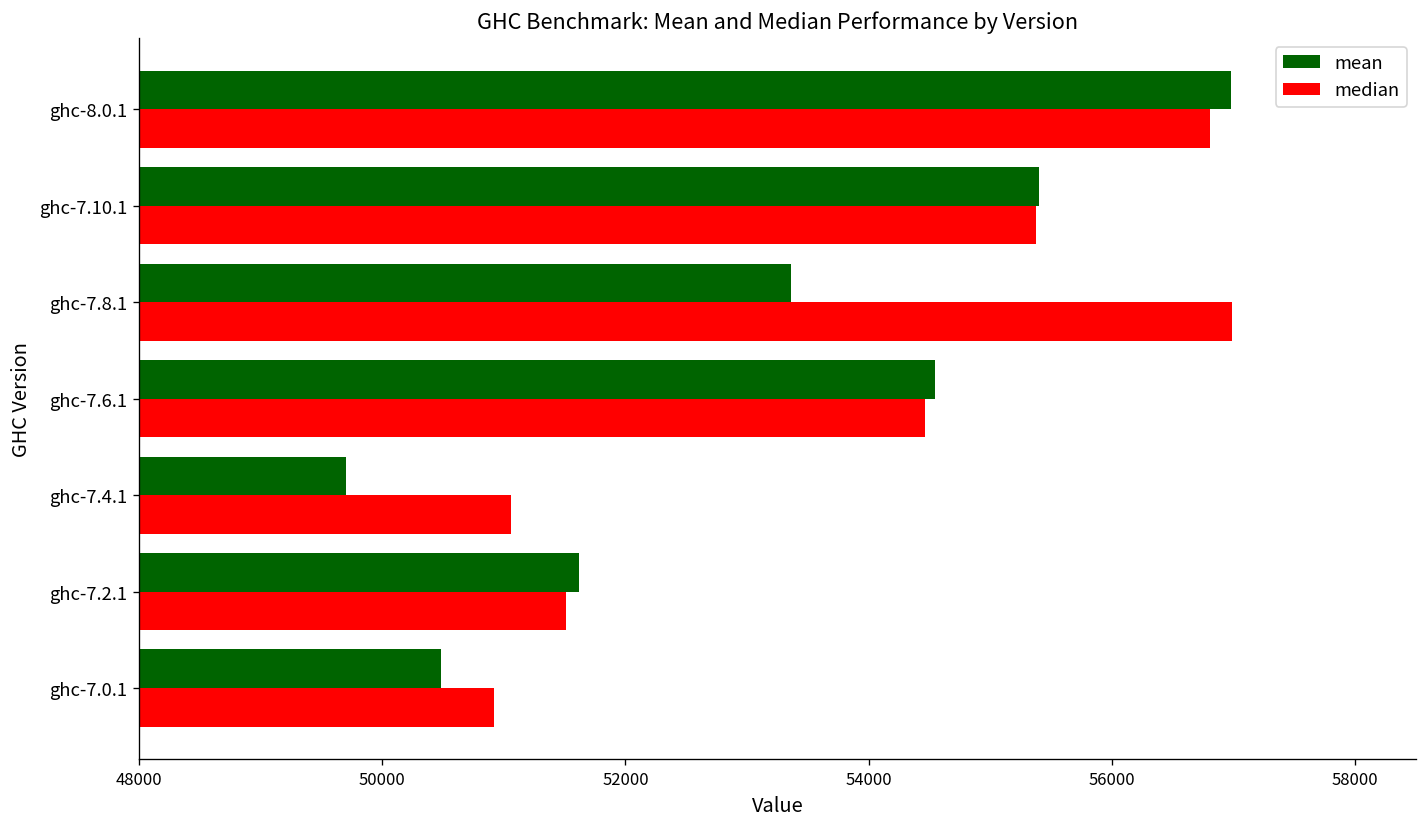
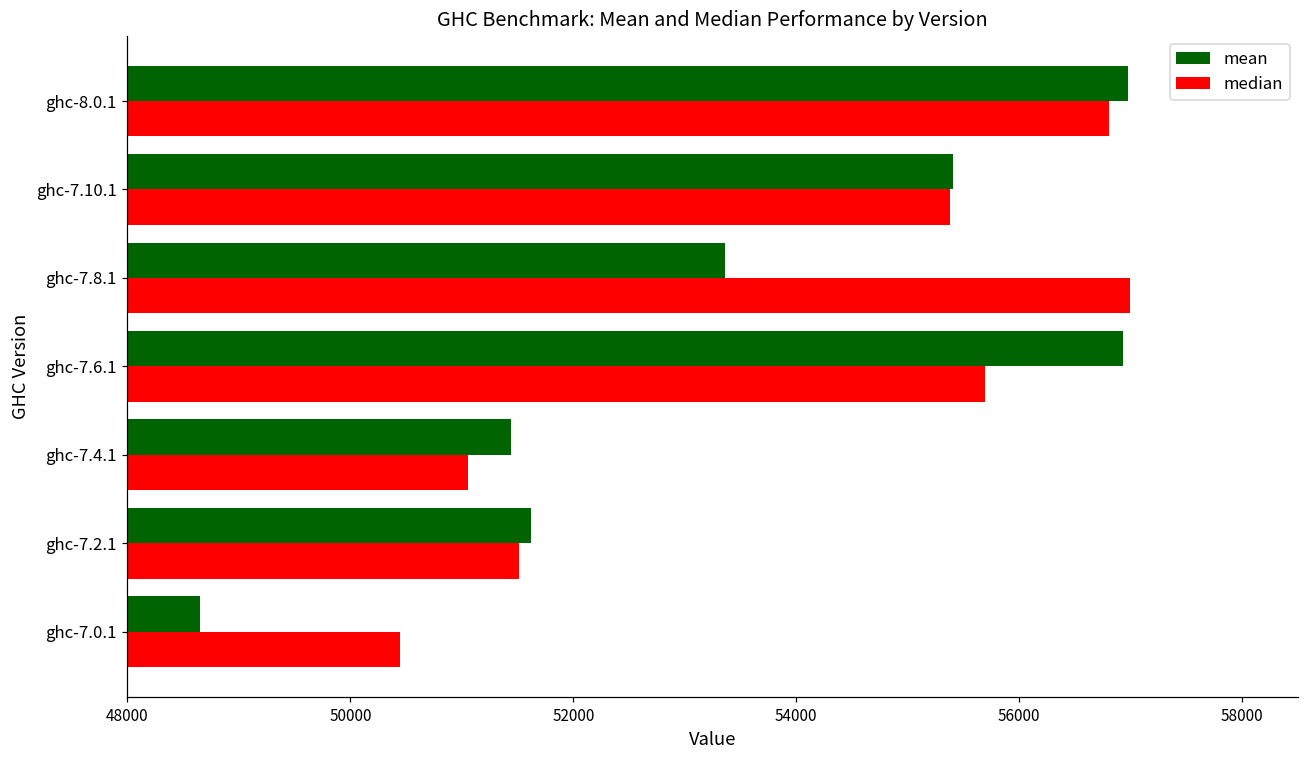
  {
    "mean": {
      "ghc-8.0.1": 56980,
      "ghc-7.10.1": 55400,
      "ghc-7.8.1": 53360,
-     "ghc-7.6.1": 54550,
-     "ghc-7.4.1": 49700,
+     "ghc-7.6.1": 56930,
+     "ghc-7.4.1": 51450,
      "ghc-7.2.1": 51620,
-     "ghc-7.0.1": 50480
+     "ghc-7.0.1": 48650
    },
    "median": {
      "ghc-8.0.1": 56810,
      "ghc-7.10.1": 55380,
      "ghc-7.8.1": 56990,
-     "ghc-7.6.1": 54470,
+     "ghc-7.6.1": 55690,
      "ghc-7.4.1": 51060,
      "ghc-7.2.1": 51510,
-     "ghc-7.0.1": 50920
+     "ghc-7.0.1": 50450
    }
  }
